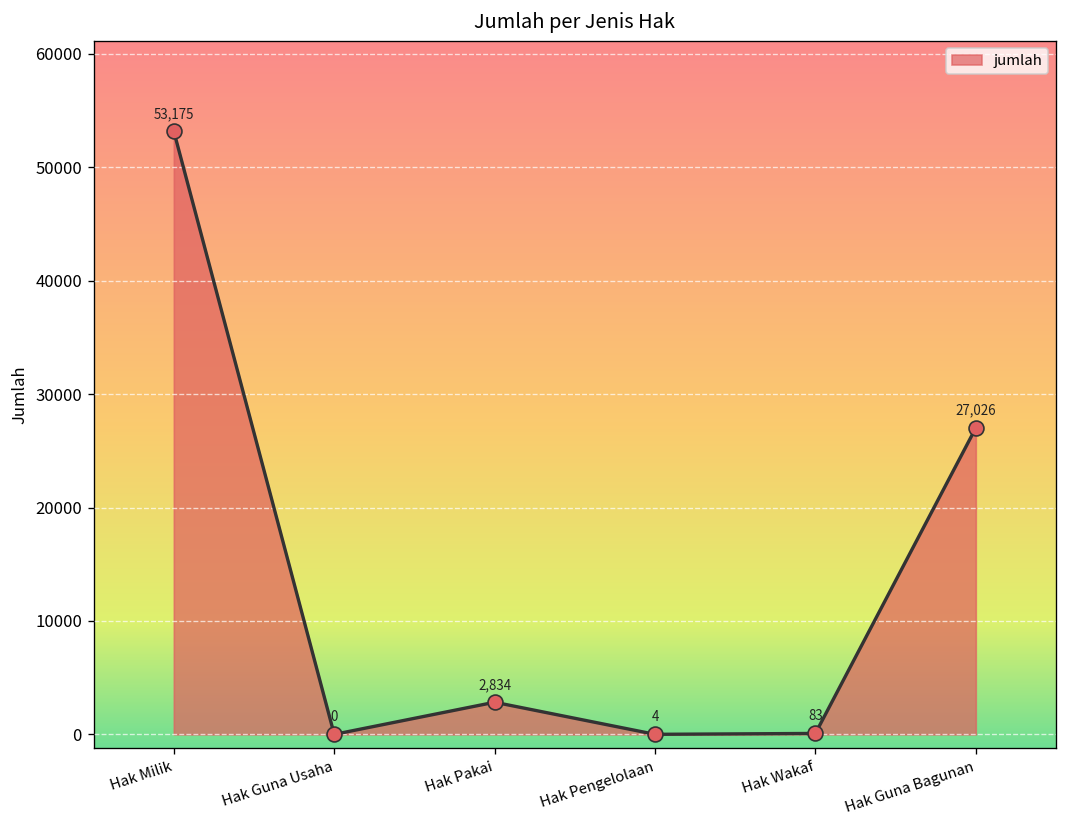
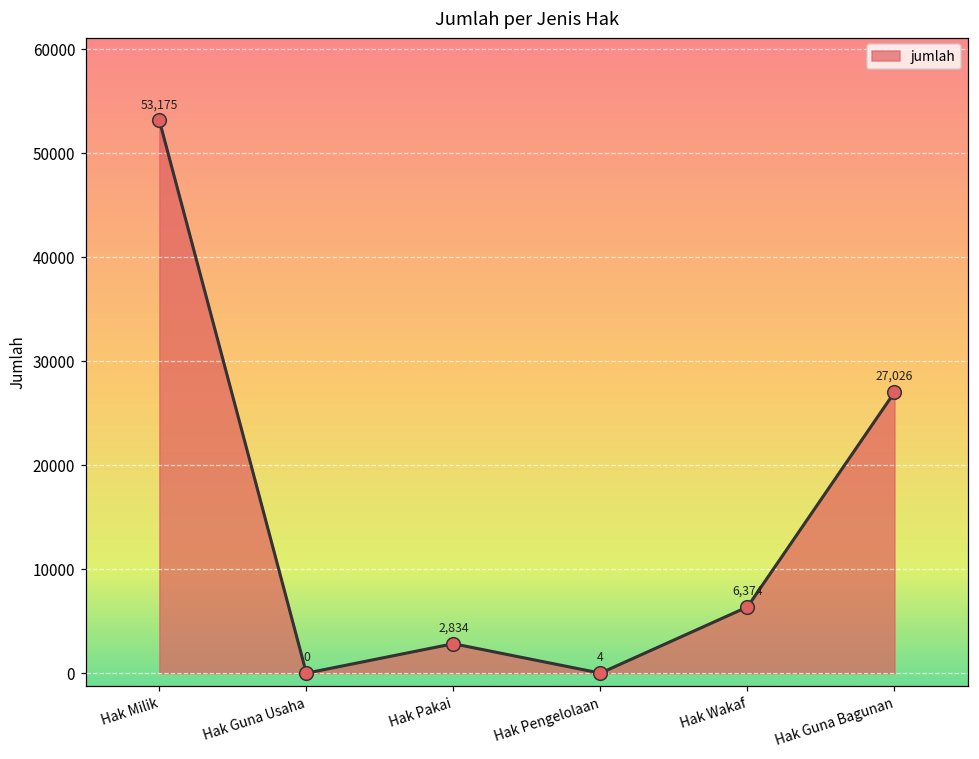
  {
    "Hak Milik": "53,175",
    "Hak Guna Usaha": "0",
    "Hak Pakai": "2,834",
    "Hak Pengelolaan": "4",
-   "Hak Wakaf": "83",
+   "Hak Wakaf": "6,374",
    "Hak Guna Bagunan": "27,026"
  }
